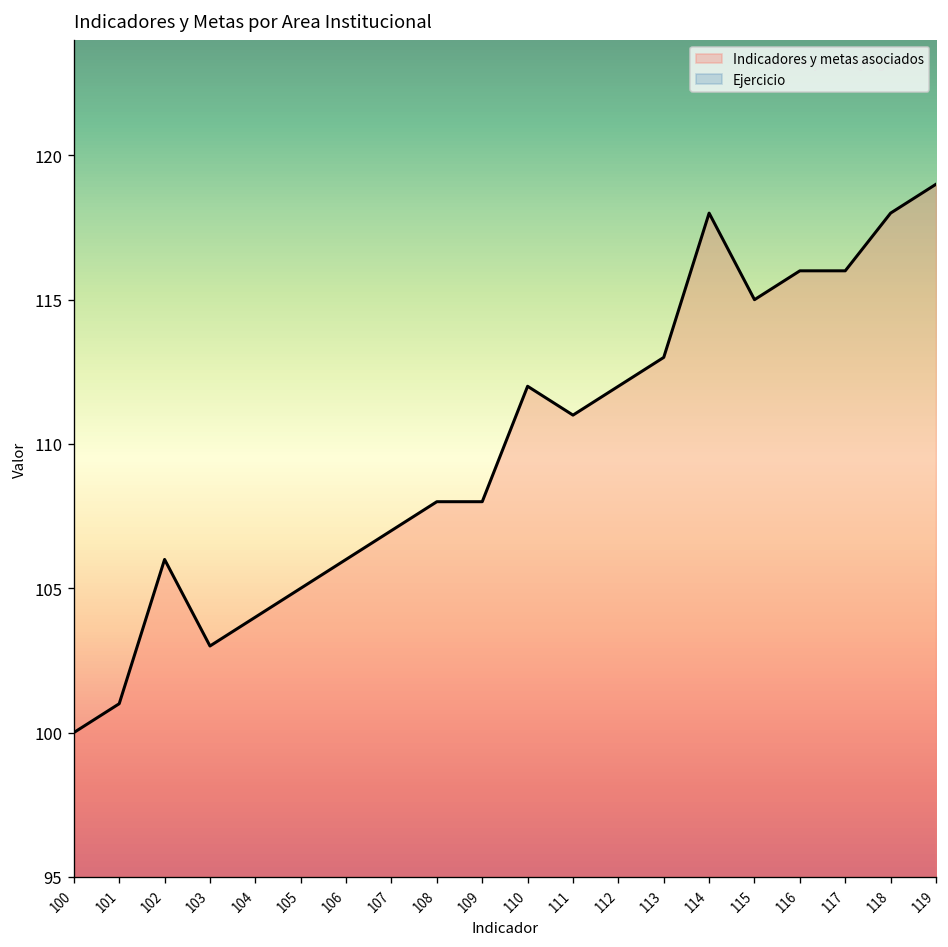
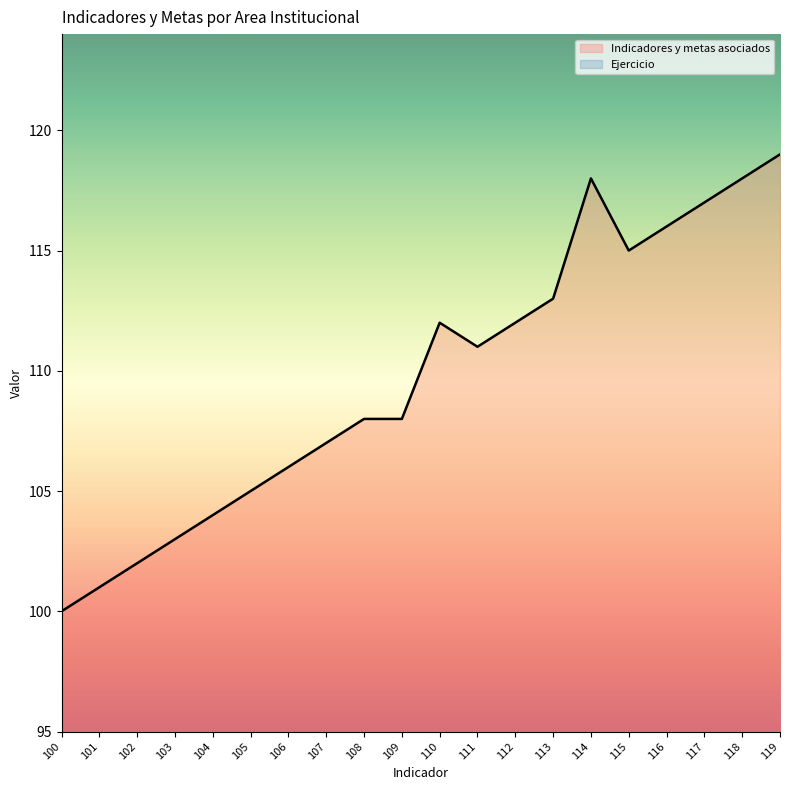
  {
    "100": 100,
    "101": 101,
-   "102": 106,
+   "102": 102,
    "103": 103,
    "104": 104,
    "105": 105,
    "106": 106,
    "107": 107,
    "108": 108,
    "109": 108,
    "110": 112,
    "111": 111,
    "112": 112,
    "113": 113,
    "114": 118,
    "115": 115,
    "116": 116,
-   "117": 116,
+   "117": 117,
    "118": 118,
    "119": 119
  }
